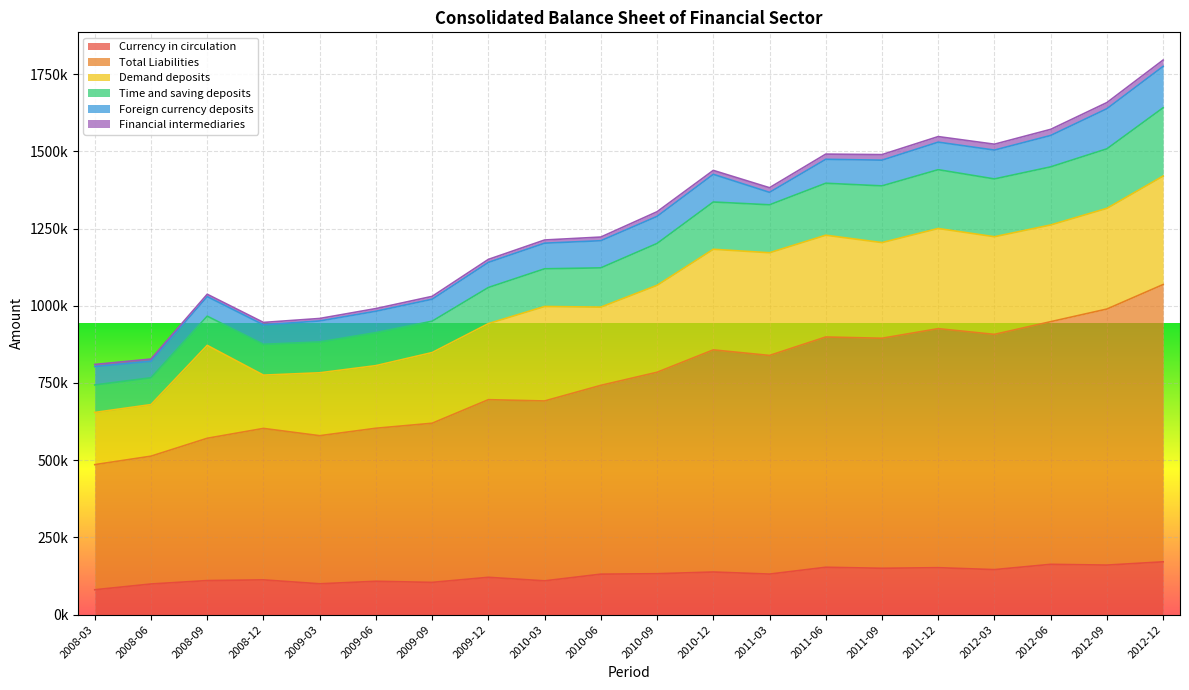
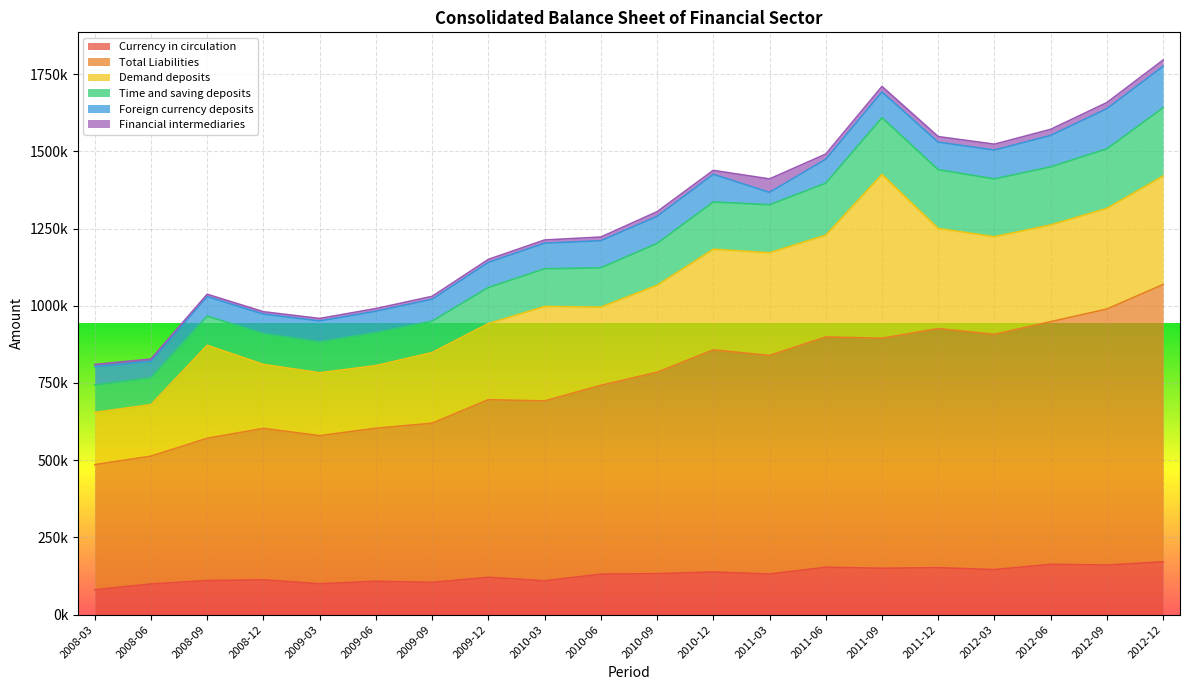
  {
    "Demand deposits": {
      "2008-03": 170000,
      "2008-06": 170000,
      "2008-09": 300000,
-     "2008-12": 170000,
+     "2008-12": 210000,
      "2009-03": 200000,
      "2009-06": 200000,
      "2009-09": 230000,
      "2009-12": 250000,
      "2010-03": 310000,
      "2010-06": 250000,
      "2010-09": 280000,
      "2010-12": 330000,
      "2011-03": 330000,
      "2011-06": 330000,
-     "2011-09": 310000,
+     "2011-09": 530000,
      "2011-12": 320000,
      "2012-03": 320000,
      "2012-06": 310000,
      "2012-09": 330000,
      "2012-12": 350000
    },
    "Time and saving deposits": {
      "2008-03": 90000,
      "2008-06": 90000,
      "2008-09": 90000,
      "2008-12": 100000,
      "2009-03": 100000,
      "2009-06": 110000,
      "2009-09": 100000,
      "2009-12": 120000,
      "2010-03": 120000,
      "2010-06": 130000,
      "2010-09": 140000,
      "2010-12": 150000,
      "2011-03": 160000,
      "2011-06": 170000,
      "2011-09": 180000,
      "2011-12": 190000,
      "2012-03": 190000,
      "2012-06": 190000,
      "2012-09": 190000,
      "2012-12": 220000
    },
    "Foreign currency deposits": {
      "2009-06": 70000,
      "2009-09": 70000,
      "2009-12": 80000,
      "2010-03": 80000,
      "2010-06": 90000,
      "2010-09": 90000,
      "2010-12": 90000,
      "2011-03": 40000,
      "2011-06": 80000,
      "2011-09": 80000,
      "2011-12": 90000,
      "2012-03": 90000,
      "2012-06": 100000,
      "2012-09": 130000,
      "2012-12": 130000
    },
    "Financial intermediaries": {
      "2009-06": 10000,
      "2009-09": 10000,
      "2009-12": 10000,
      "2010-03": 10000,
      "2010-06": 10000,
      "2010-09": 20000,
      "2010-12": 10000,
-     "2011-03": 20000,
+     "2011-03": 40000,
      "2011-06": 20000,
      "2011-09": 20000,
      "2011-12": 20000,
      "2012-03": 20000,
      "2012-06": 20000,
      "2012-09": 20000,
      "2012-12": 20000
    }
  }
